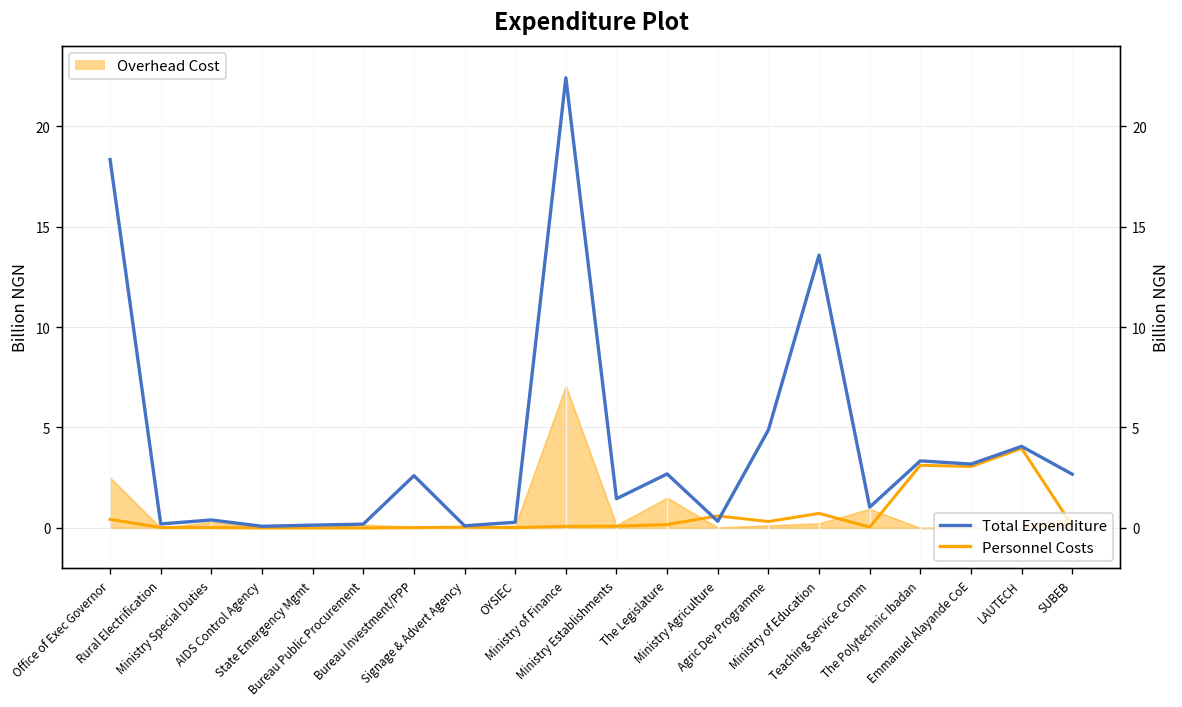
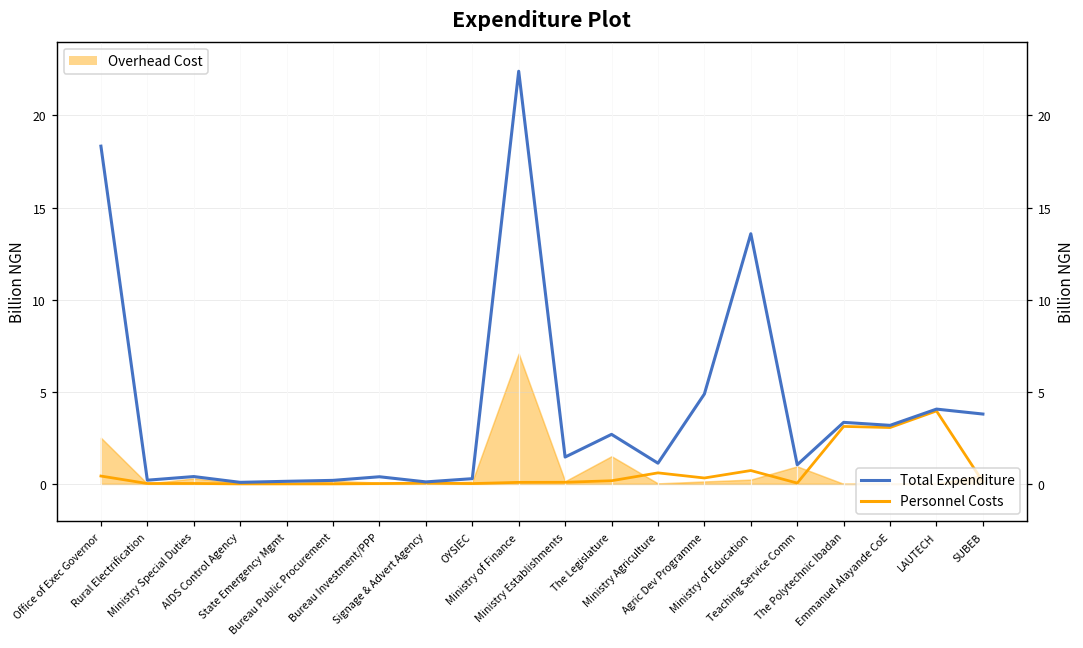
  {
    "Total Expenditure": {
      "Office of Exec Governor": 18.3,
      "Rural Electrification": 0.2,
-     "Bureau Investment/PPP": 2.6,
+     "Bureau Investment/PPP": 0.4,
      "OYSIEC": 0.3,
      "Ministry of Finance": 22.4,
      "Ministry Establishments": 1.5,
      "The Legislature": 2.7,
-     "Ministry Agriculture": 0.3,
+     "Ministry Agriculture": 1.1,
      "Agric Dev Programme": 4.9,
      "Ministry of Education": 13.6,
      "The Polytechnic Ibadan": 3.3,
-     "SUBEB": 2.7
+     "SUBEB": 3.8
    }
  }
